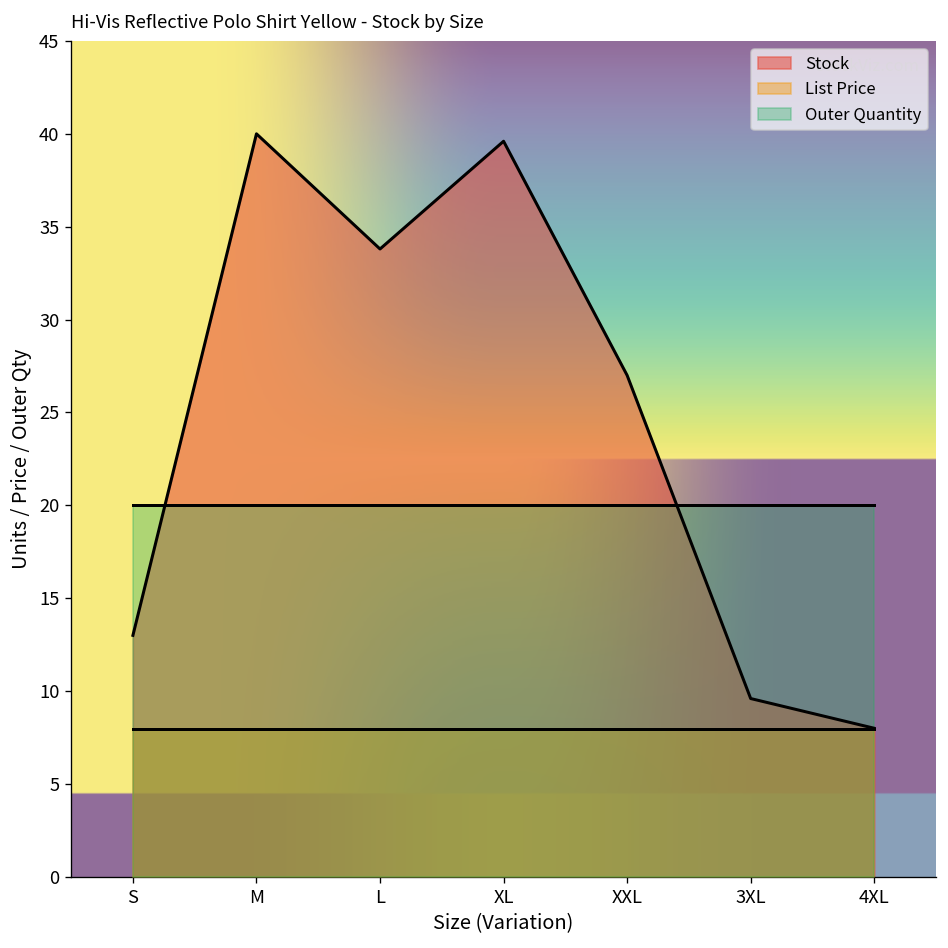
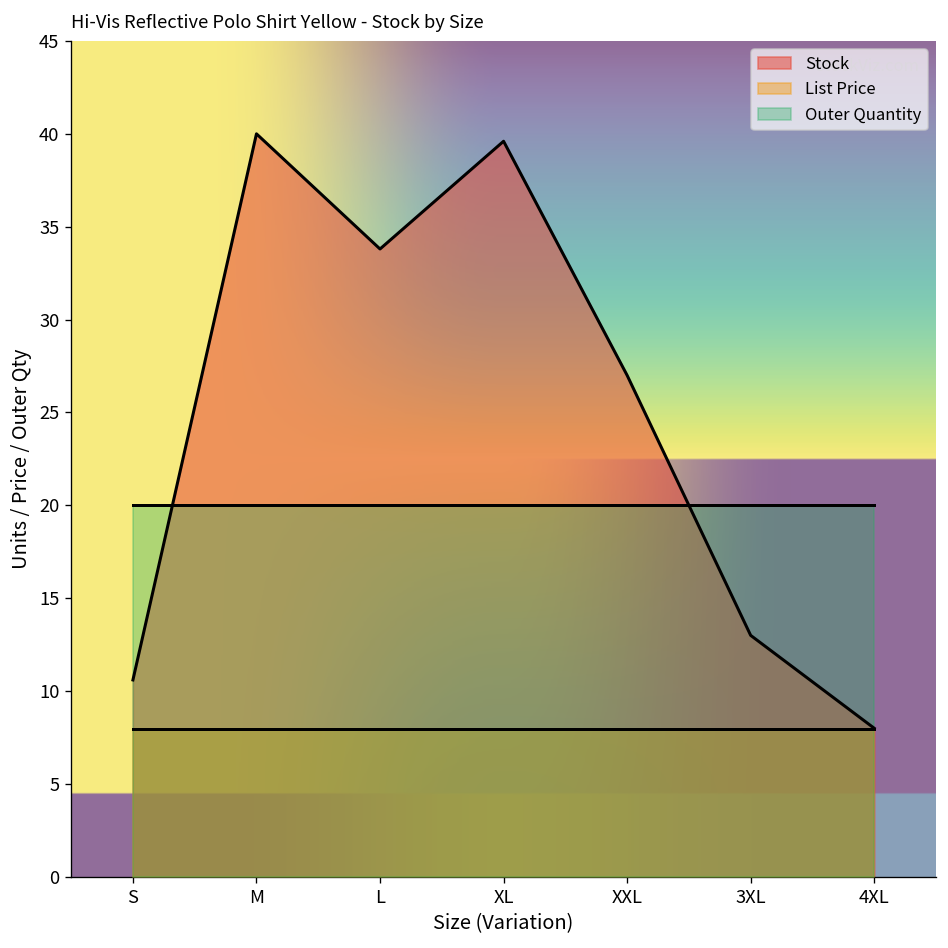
  {
    "Stock": {
-     "S": 13.0,
+     "S": 10.6,
      "M": 40.0,
      "L": 33.8,
      "XL": 39.6,
      "XXL": 27.0,
-     "3XL": 9.6
+     "3XL": 13.0
    },
    "List Price": {
      "S": 8.0,
      "M": 8.0,
      "L": 8.0,
      "XL": 8.0,
      "XXL": 8.0,
      "3XL": 8.0
    },
    "Outer Quantity": {
      "S": 20.0,
      "M": 20.0,
      "L": 20.0,
      "XL": 20.0,
      "XXL": 20.0,
      "3XL": 20.0,
      "4XL": 20.0
    }
  }
